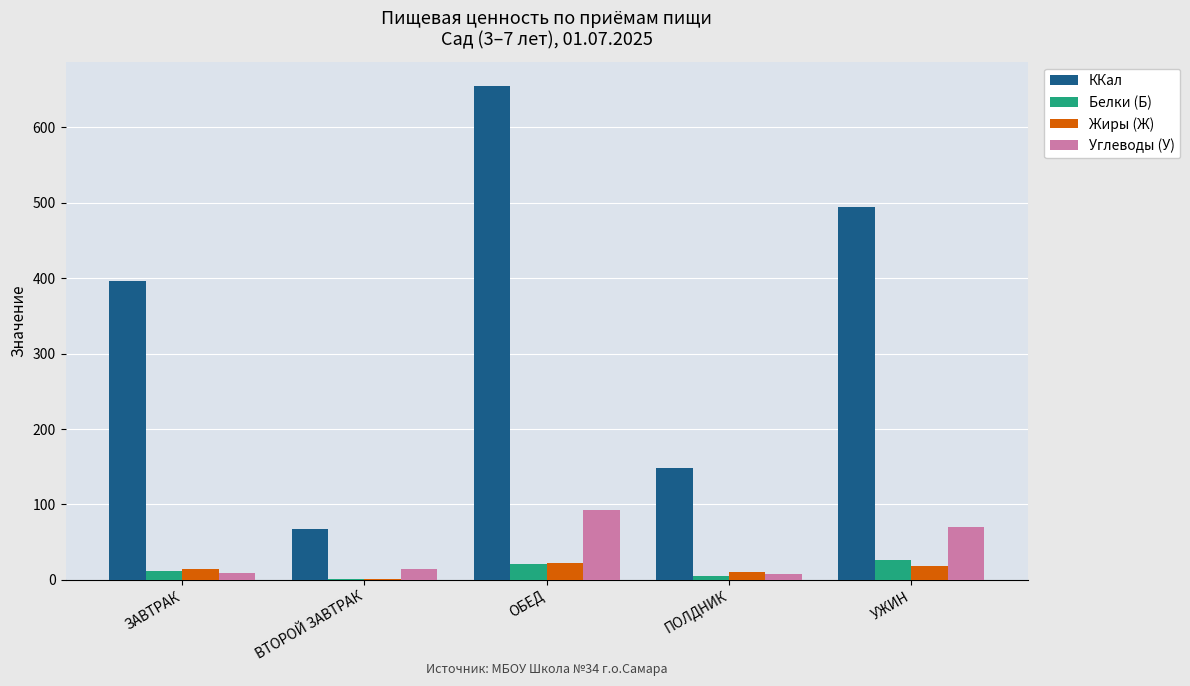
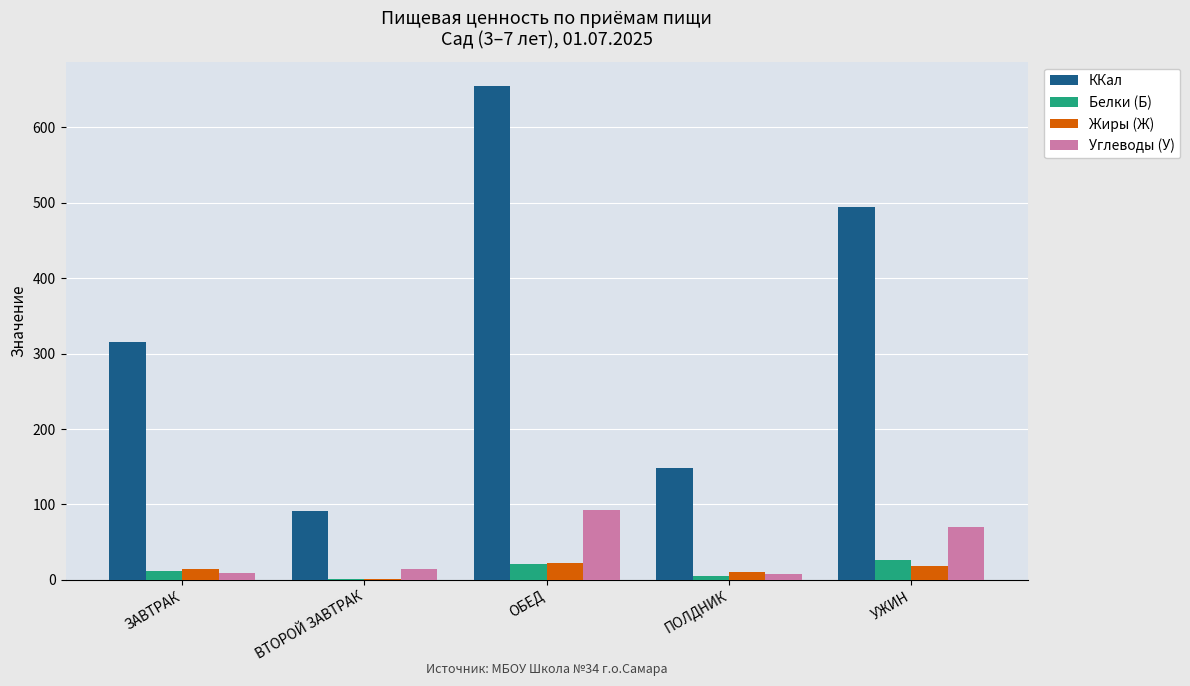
  {
    "ККал": {
-     "ЗАВТРАК": 400,
-     "ВТОРОЙ ЗАВТРАК": 70,
+     "ЗАВТРАК": 320,
+     "ВТОРОЙ ЗАВТРАК": 90,
      "ОБЕД": 650,
      "ПОЛДНИК": 150,
      "УЖИН": 490
    },
    "Белки (Б)": {
      "ЗАВТРАК": 10,
      "ОБЕД": 20,
      "ПОЛДНИК": 10,
      "УЖИН": 30
    },
    "Жиры (Ж)": {
      "ЗАВТРАК": 10,
      "ОБЕД": 20,
      "ПОЛДНИК": 10,
      "УЖИН": 20
    },
    "Углеводы (У)": {
      "ЗАВТРАК": 10,
      "ВТОРОЙ ЗАВТРАК": 10,
      "ОБЕД": 90,
      "ПОЛДНИК": 10,
      "УЖИН": 70
    }
  }
